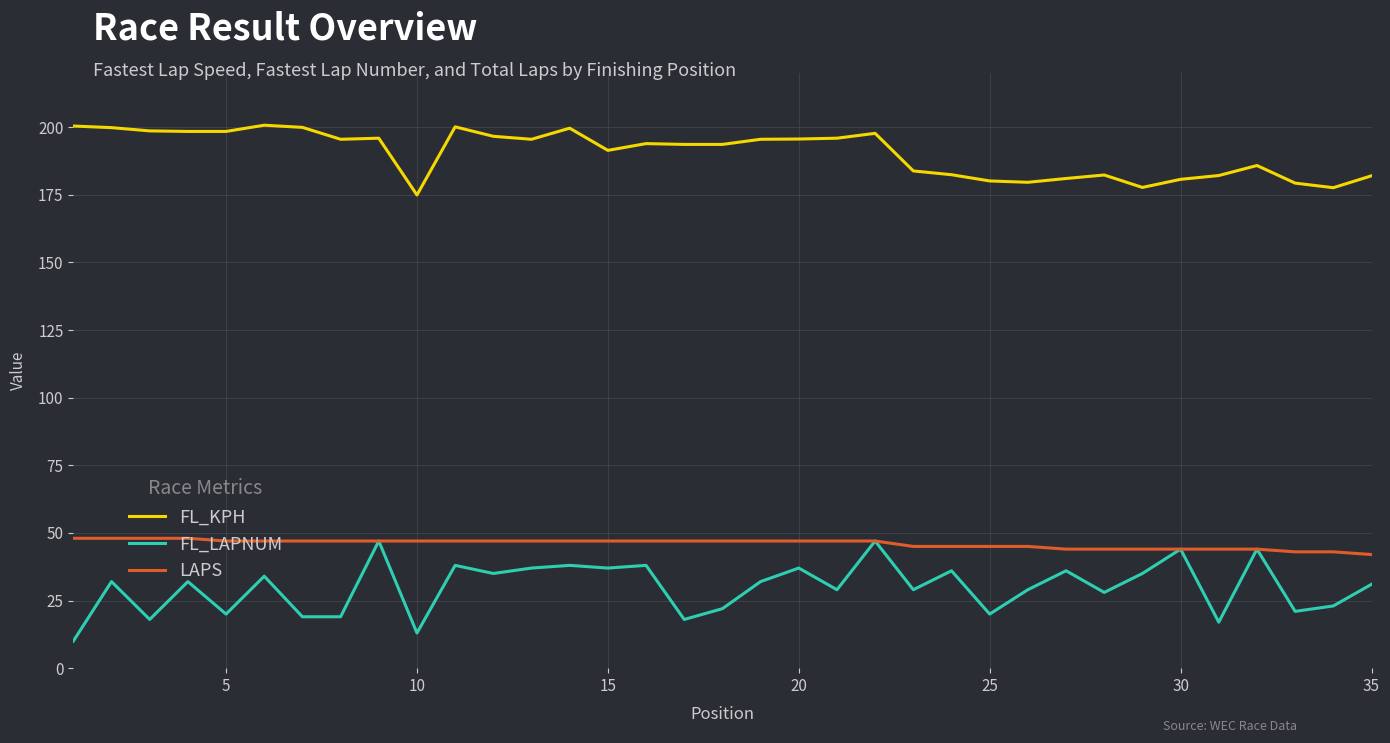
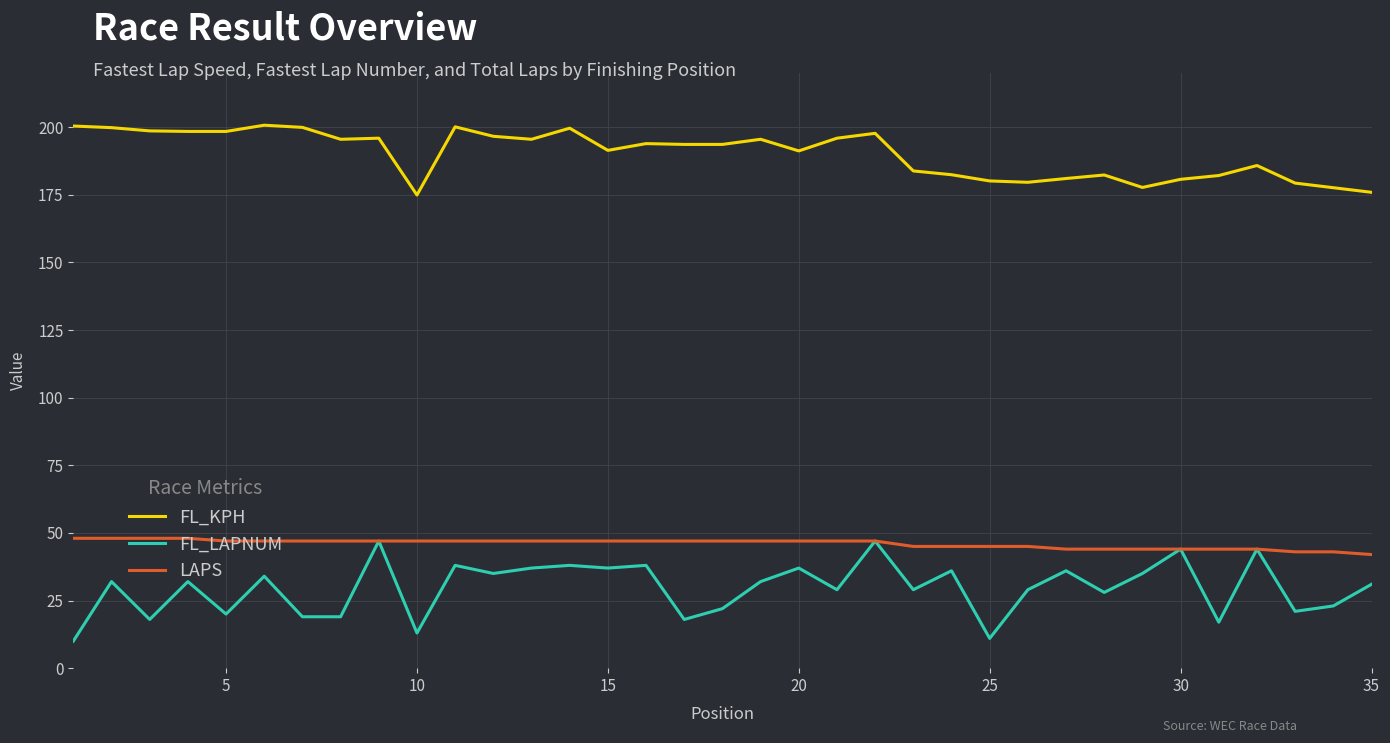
  {
    "FL_KPH": {
      "5": 198,
      "10": 175,
      "15": 191,
-     "20": 196,
+     "20": 191,
      "25": 180,
      "30": 181,
-     "35": 182
+     "35": 176
    },
    "FL_LAPNUM": {
      "5": 20,
      "10": 13,
      "15": 37,
      "20": 37,
-     "25": 20,
+     "25": 11,
      "35": 31
    },
    "LAPS": {
      "5": 47,
      "10": 47,
      "15": 47,
      "20": 47,
      "25": 45,
      "35": 42
    }
  }
